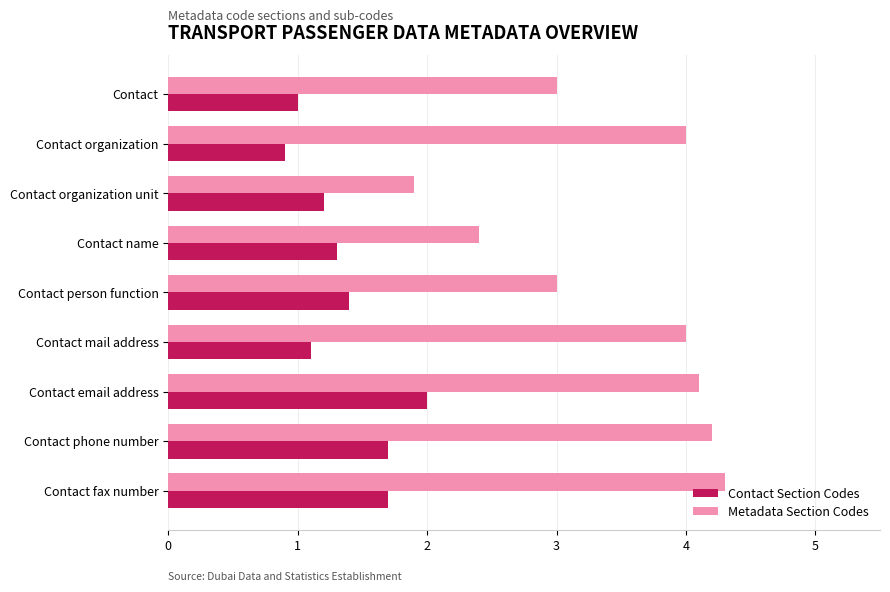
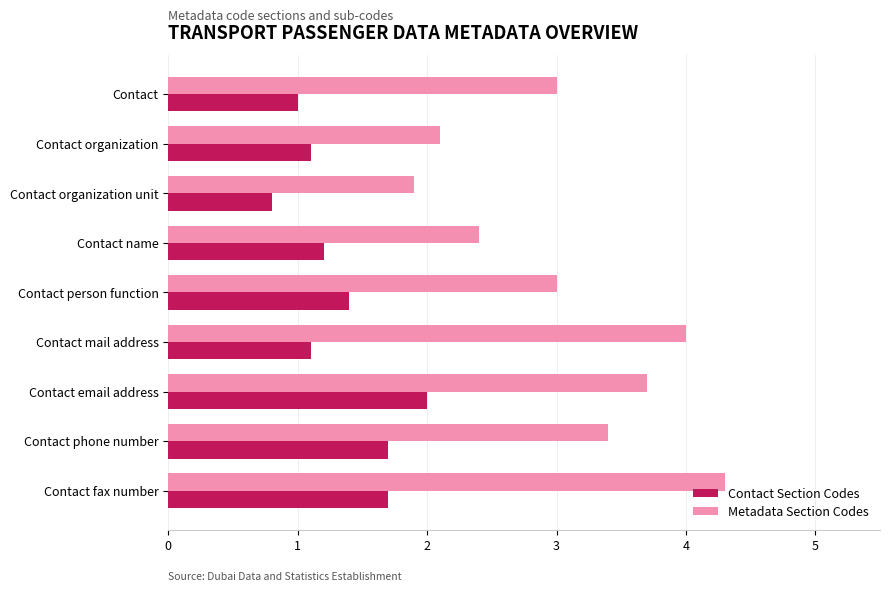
  {
    "Contact Section Codes": {
      "Contact": 1.0,
-     "Contact organization": 0.9,
-     "Contact organization unit": 1.2,
-     "Contact name": 1.3,
+     "Contact organization": 1.1,
+     "Contact organization unit": 0.8,
+     "Contact name": 1.2,
      "Contact person function": 1.4,
      "Contact mail address": 1.1,
      "Contact email address": 2.0,
      "Contact phone number": 1.7,
      "Contact fax number": 1.7
    },
    "Metadata Section Codes": {
      "Contact": 3.0,
-     "Contact organization": 4.0,
+     "Contact organization": 2.1,
      "Contact organization unit": 1.9,
      "Contact name": 2.4,
      "Contact person function": 3.0,
      "Contact mail address": 4.0,
-     "Contact email address": 4.1,
-     "Contact phone number": 4.2,
+     "Contact email address": 3.7,
+     "Contact phone number": 3.4,
      "Contact fax number": 4.3
    }
  }
